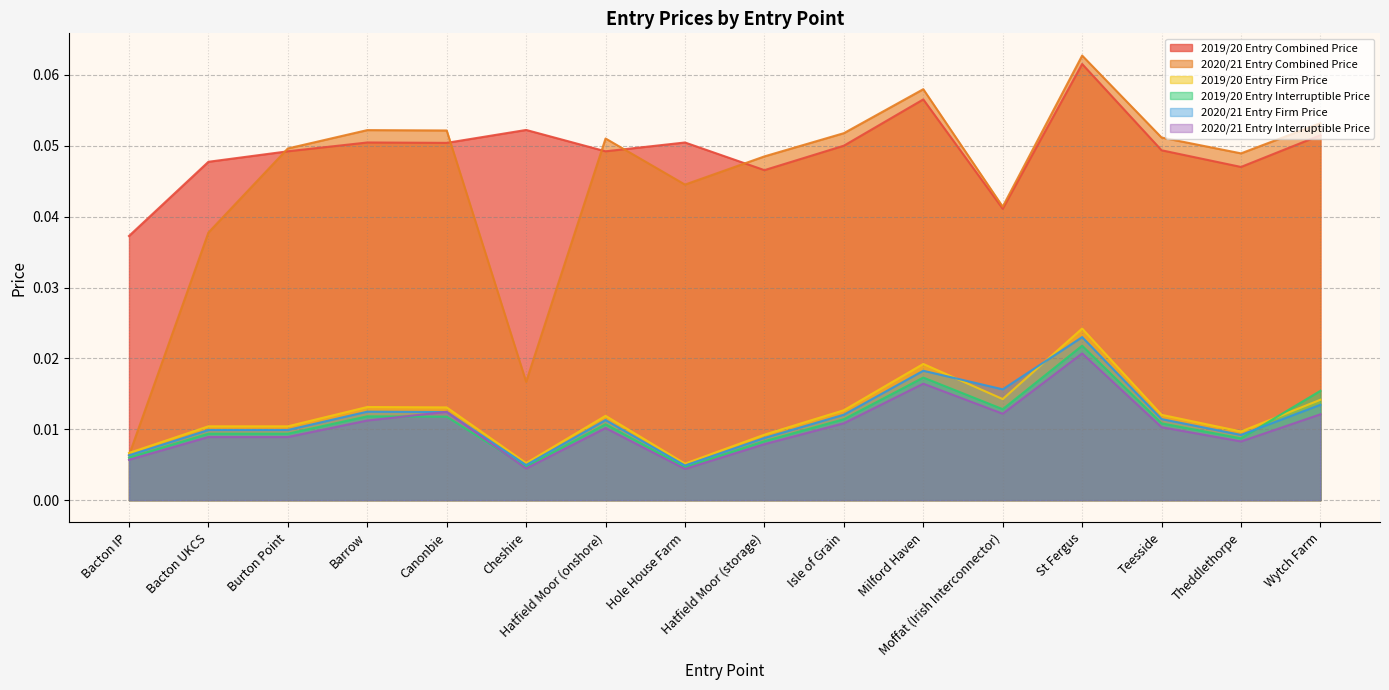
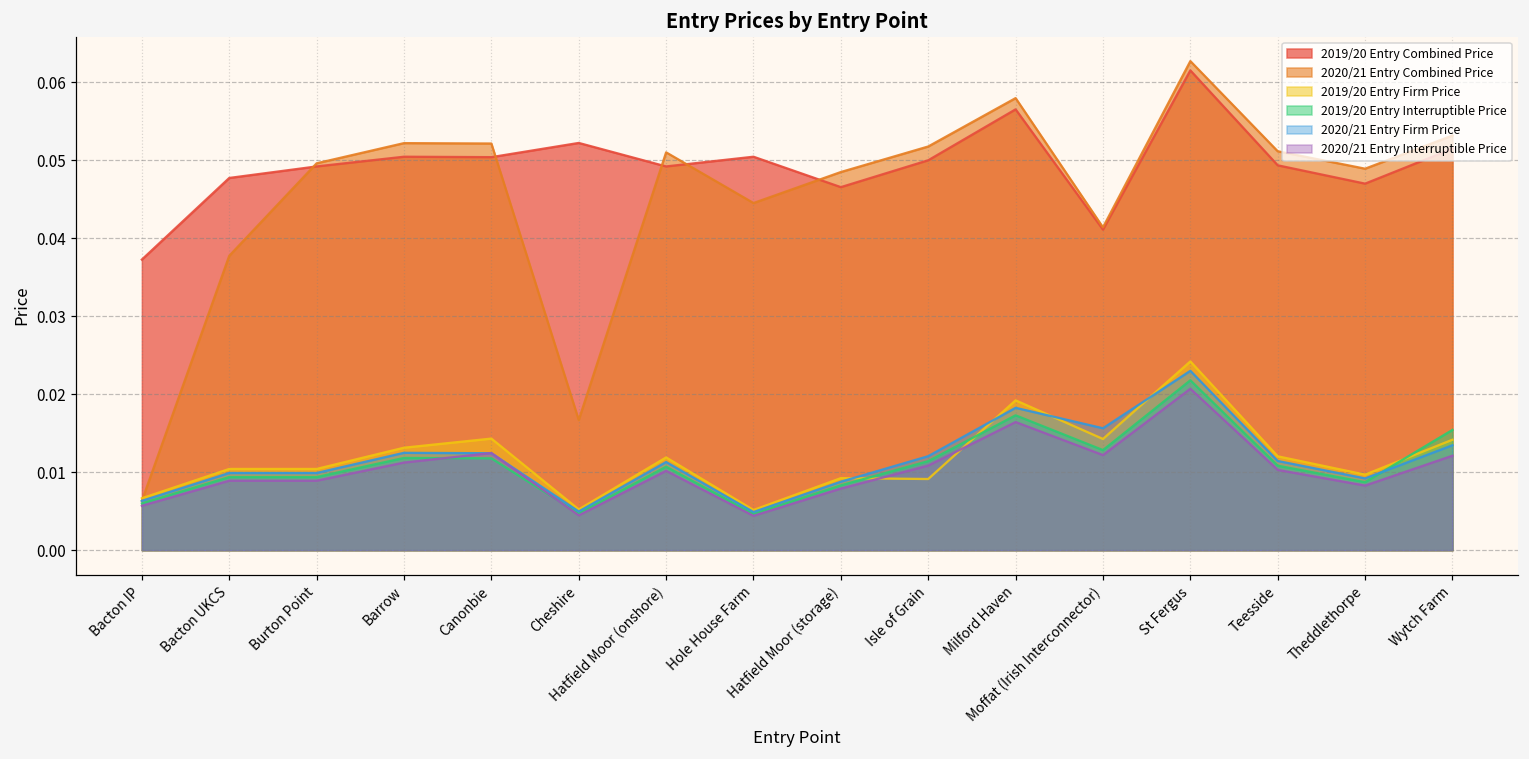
  {
    "2019/20 Entry Firm Price": {
      "Bacton UKCS": 0.010,
      "Burton Point": 0.010,
      "Barrow": 0.013,
-     "Canonbie": 0.013,
+     "Canonbie": 0.014,
      "Hatfield Moor (onshore)": 0.012,
      "Hatfield Moor (storage)": 0.009,
-     "Isle of Grain": 0.013,
+     "Isle of Grain": 0.009,
      "Milford Haven": 0.019,
      "Moffat (Irish Interconnector)": 0.014,
      "St Fergus": 0.024,
      "Teesside": 0.012,
      "Theddlethorpe": 0.010,
      "Wytch Farm": 0.014
    },
    "2019/20 Entry Interruptible Price": {
      "Bacton UKCS": 0.009,
      "Burton Point": 0.009,
      "Barrow": 0.012,
      "Canonbie": 0.012,
      "Hatfield Moor (onshore)": 0.011,
      "Hatfield Moor (storage)": 0.008,
      "Isle of Grain": 0.011,
      "Milford Haven": 0.017,
      "Moffat (Irish Interconnector)": 0.013,
      "St Fergus": 0.022,
      "Teesside": 0.011,
      "Theddlethorpe": 0.009,
      "Wytch Farm": 0.015
    },
    "2020/21 Entry Firm Price": {
      "Bacton UKCS": 0.010,
      "Burton Point": 0.010,
      "Barrow": 0.012,
      "Hatfield Moor (onshore)": 0.011,
      "Hatfield Moor (storage)": 0.009,
      "Isle of Grain": 0.012,
      "Milford Haven": 0.018,
      "Moffat (Irish Interconnector)": 0.016,
      "St Fergus": 0.023,
      "Teesside": 0.011,
      "Theddlethorpe": 0.009,
      "Wytch Farm": 0.013
    },
    "2020/21 Entry Interruptible Price": {
      "Bacton UKCS": 0.009,
      "Burton Point": 0.009,
      "Barrow": 0.011,
      "Hatfield Moor (onshore)": 0.010,
      "Hatfield Moor (storage)": 0.008,
      "Isle of Grain": 0.011,
      "Milford Haven": 0.016,
      "Moffat (Irish Interconnector)": 0.012,
      "St Fergus": 0.021,
      "Teesside": 0.010,
      "Theddlethorpe": 0.008,
      "Wytch Farm": 0.012
    }
  }
